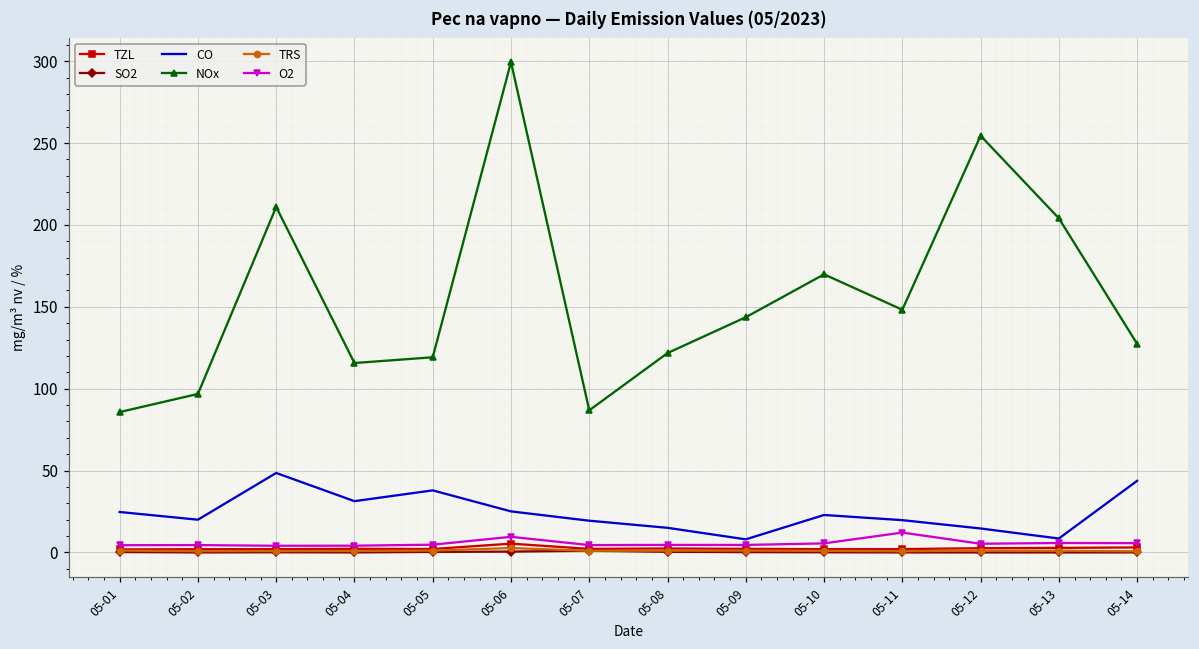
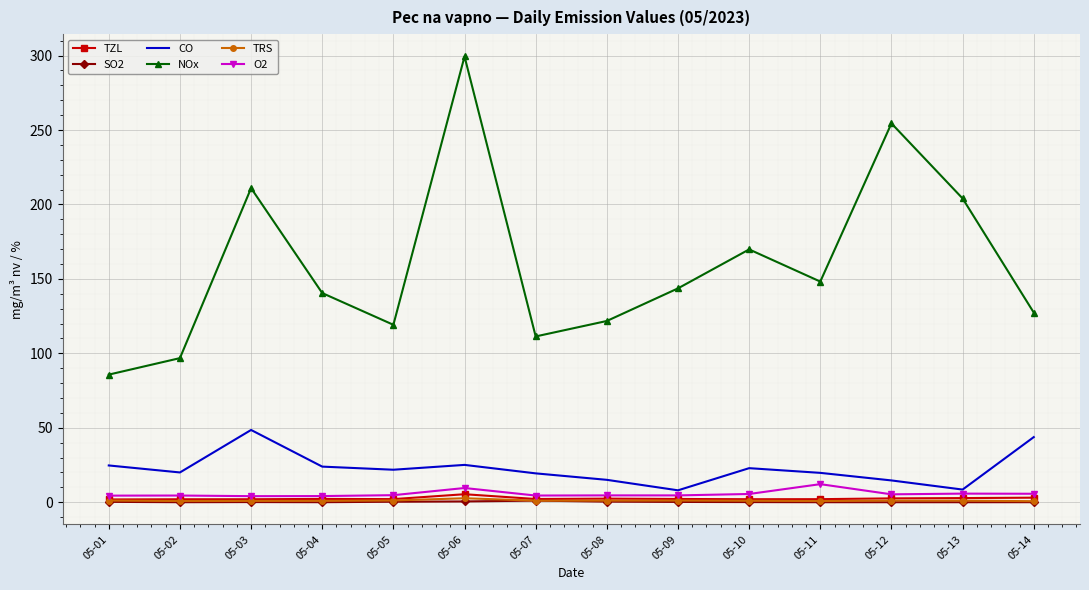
  {
    "TZL": {
      "05-06": 5,
      "05-13": 3,
      "05-14": 3
    },
    "SO2": {
      "05-06": 1
    },
    "CO": {
      "05-01": 25,
      "05-02": 20,
      "05-03": 49,
-     "05-04": 31,
-     "05-05": 38,
+     "05-04": 24,
+     "05-05": 22,
      "05-06": 25,
      "05-07": 19,
      "05-08": 15,
      "05-09": 8,
      "05-10": 23,
      "05-11": 20,
      "05-12": 15,
      "05-13": 8,
      "05-14": 44
    },
    "NOx": {
      "05-01": 86,
      "05-02": 97,
      "05-03": 211,
-     "05-04": 116,
+     "05-04": 140,
      "05-05": 119,
      "05-06": 299,
-     "05-07": 87,
+     "05-07": 111,
      "05-08": 122,
      "05-09": 144,
      "05-10": 170,
      "05-11": 148,
      "05-12": 254,
      "05-13": 204,
      "05-14": 127
    },
    "TRS": {
      "05-06": 3
    },
    "O2": {
      "05-01": 4,
      "05-02": 4,
      "05-03": 4,
      "05-04": 4,
      "05-05": 5,
      "05-06": 10,
      "05-07": 4,
      "05-08": 5,
      "05-09": 5,
      "05-10": 6,
      "05-11": 12,
      "05-12": 5,
      "05-13": 6,
      "05-14": 6
    }
  }
